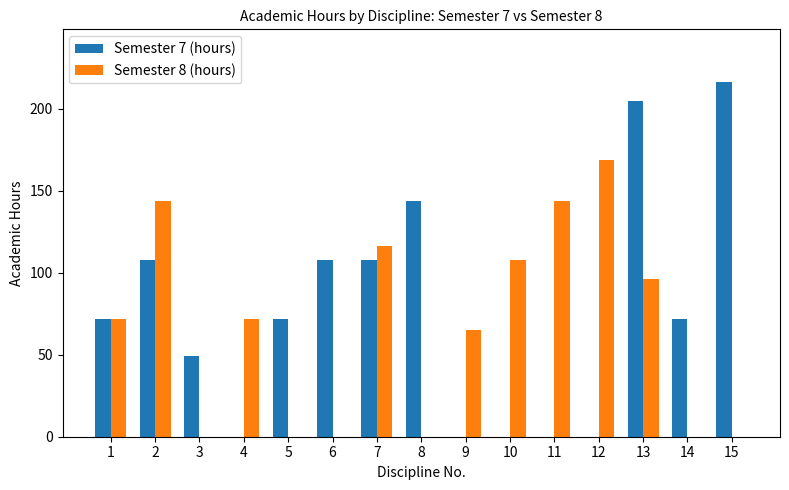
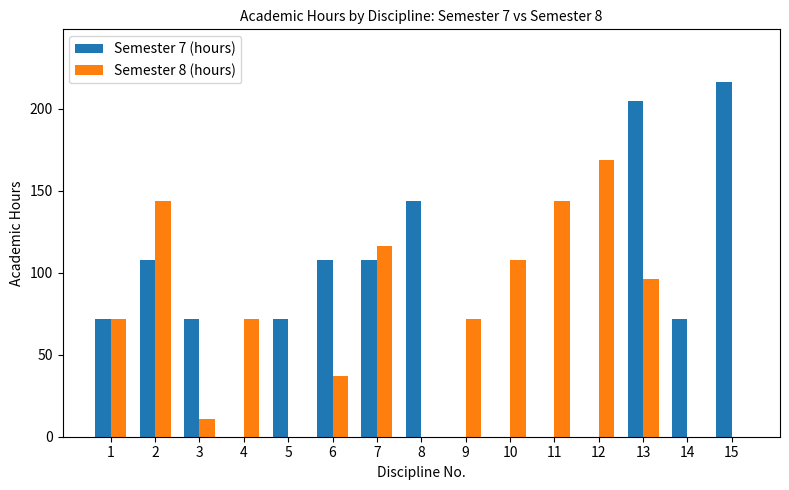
  {
    "Semester 7 (hours)": {
      "1": 72,
      "2": 108,
-     "3": 49,
+     "3": 72,
      "4": 0,
      "5": 72,
      "6": 108,
      "7": 108,
      "8": 144,
      "9": 0,
      "10": 0,
      "11": 0,
      "12": 0,
      "13": 205,
      "14": 72,
      "15": 216
    },
    "Semester 8 (hours)": {
      "1": 72,
      "2": 144,
-     "3": 0,
+     "3": 11,
      "4": 72,
      "5": 0,
-     "6": 0,
+     "6": 37,
      "7": 116,
      "8": 0,
-     "9": 65,
+     "9": 72,
      "10": 108,
      "11": 144,
      "12": 169,
      "13": 96,
      "14": 0,
      "15": 0
    }
  }
